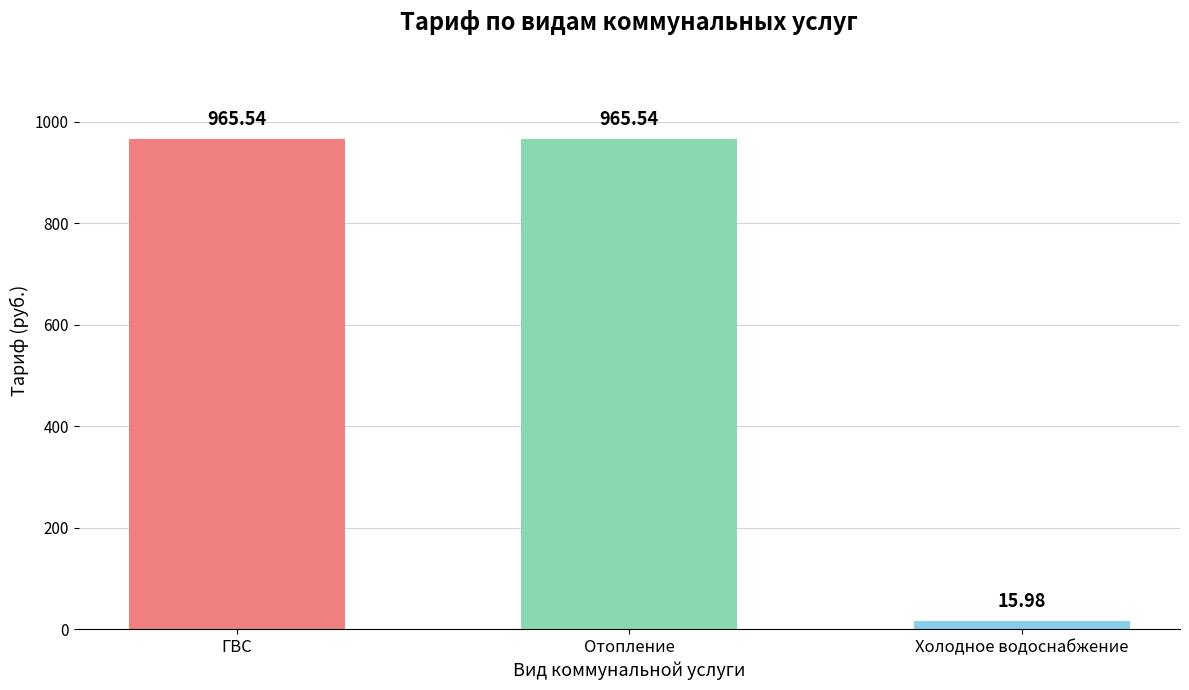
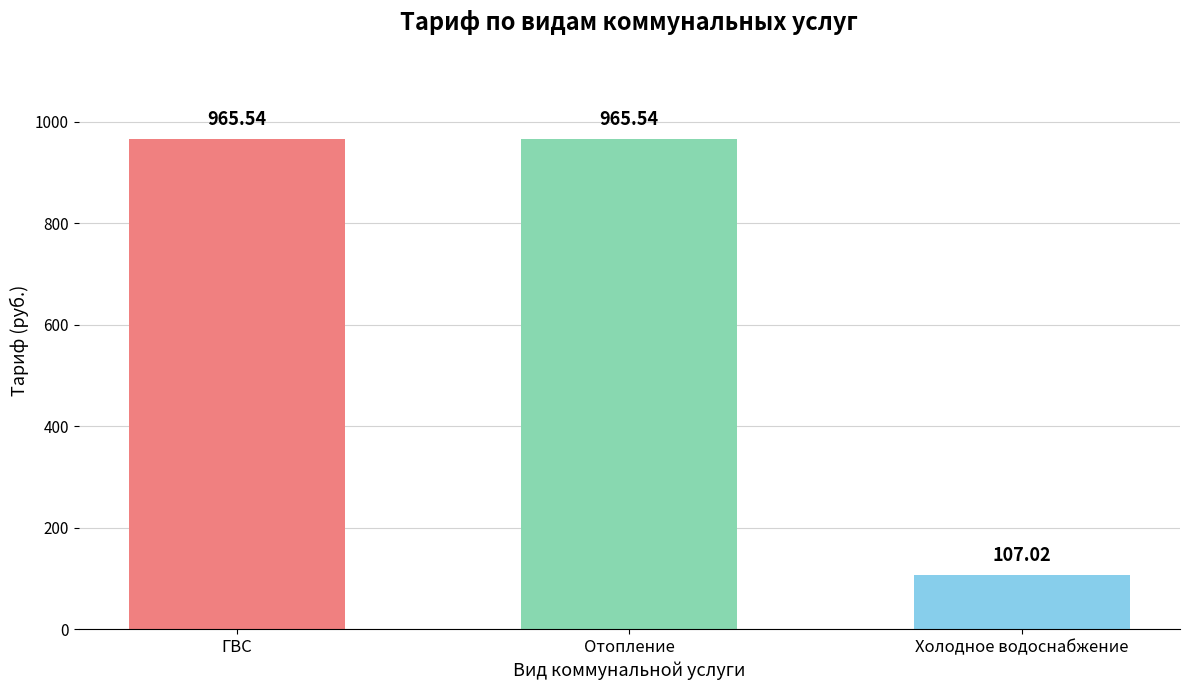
  {
    "ГВС": 965.54,
    "Отопление": 965.54,
-   "Холодное водоснабжение": 15.98
+   "Холодное водоснабжение": 107.02
  }
